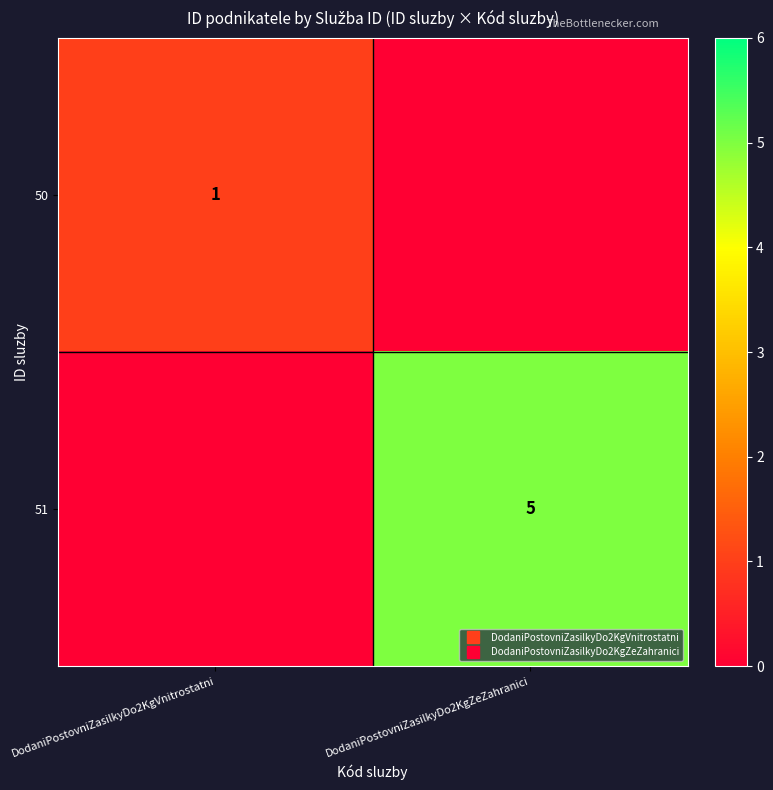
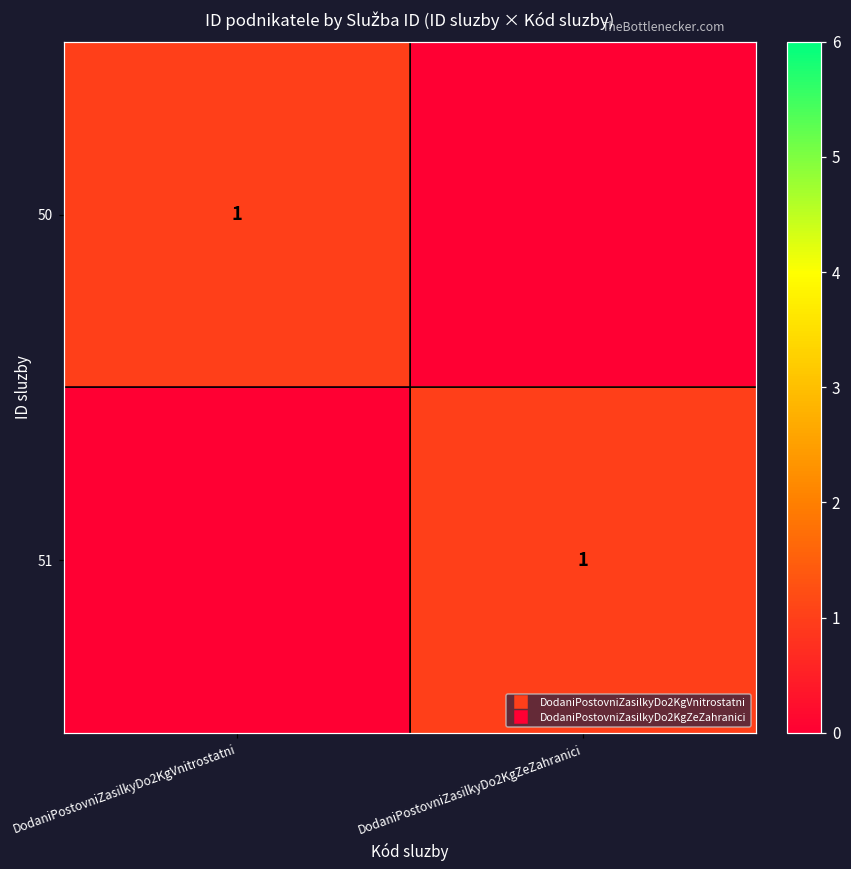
  {
    "50": {
      "DodaniPostovniZasilkyDo2KgVnitrostatni": 1
    },
    "51": {
-     "DodaniPostovniZasilkyDo2KgZeZahranici": 5
+     "DodaniPostovniZasilkyDo2KgZeZahranici": 1
    }
  }
